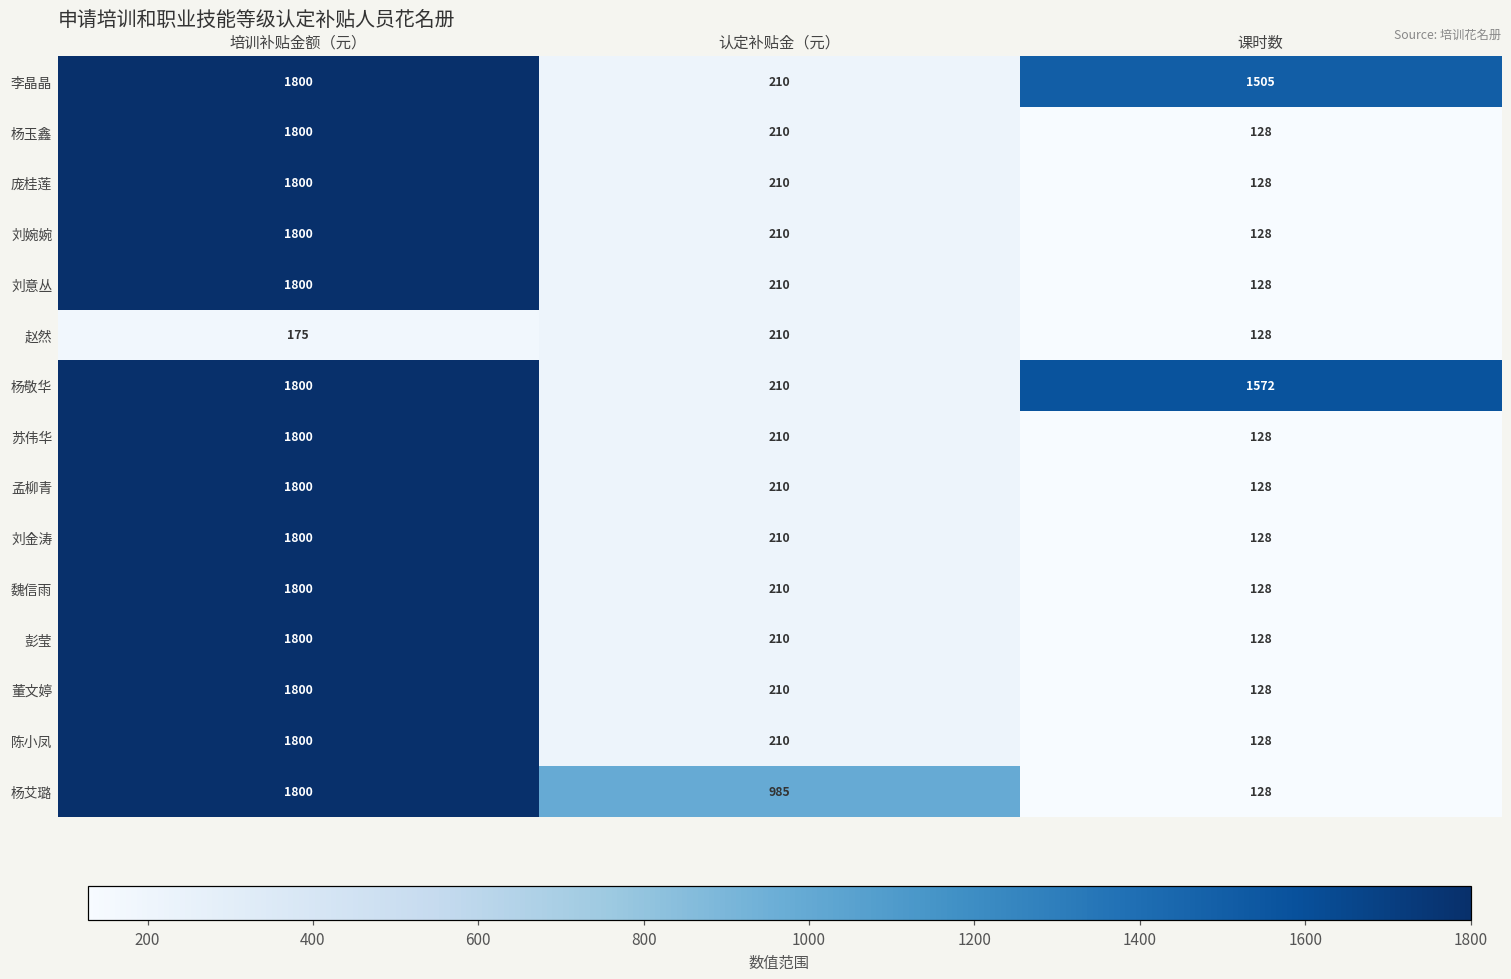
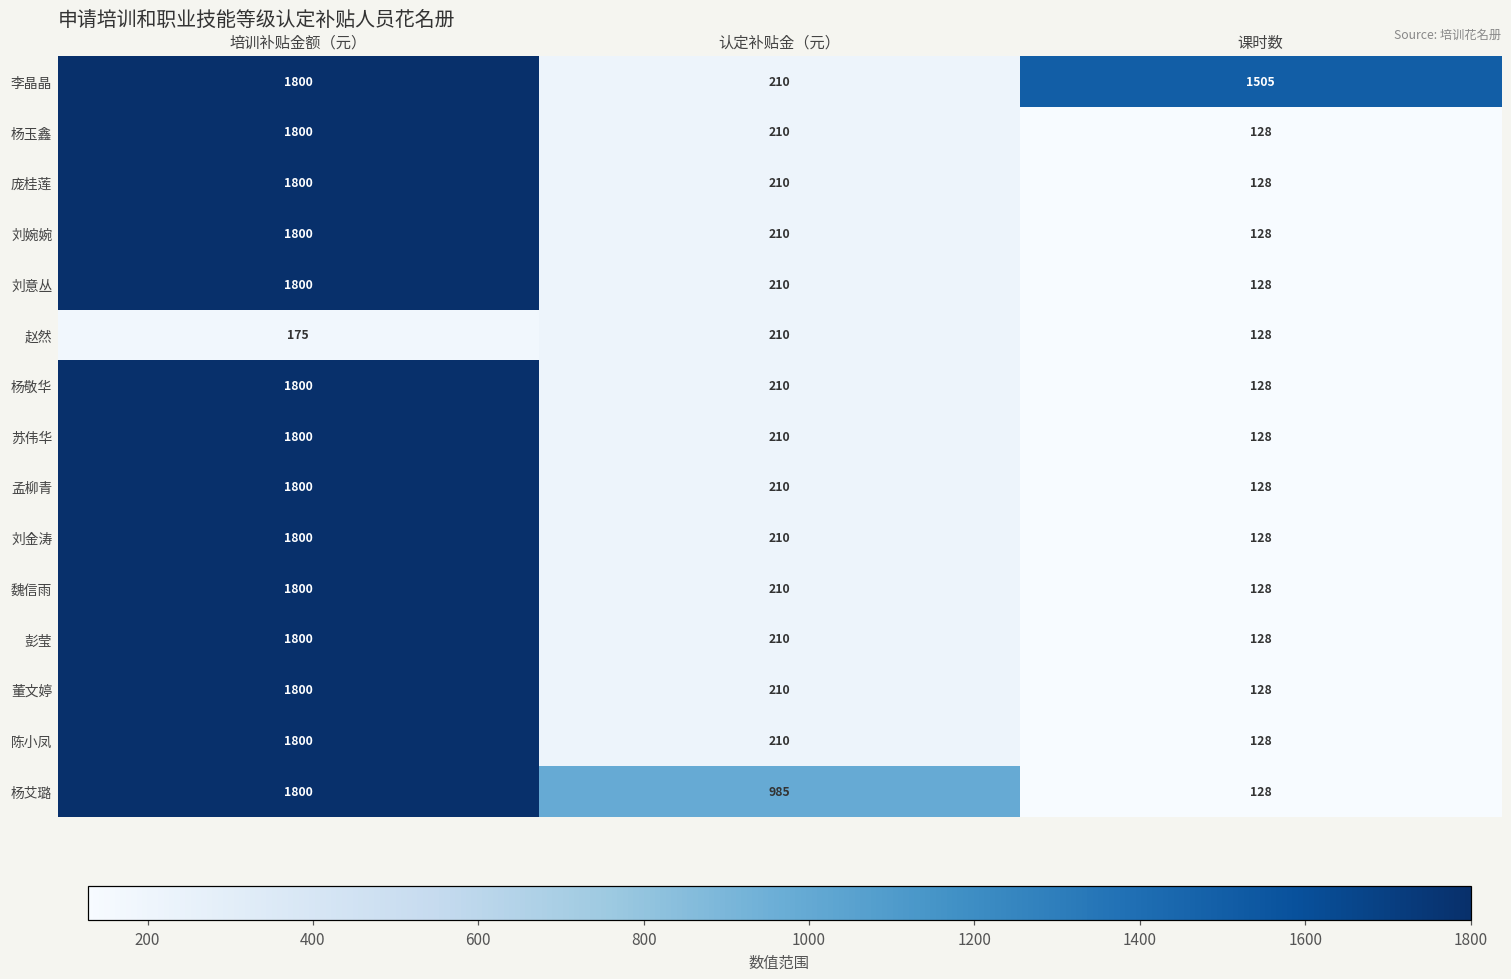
  {
    "李晶晶": {
      "培训补贴金额（元）": 1800,
      "认定补贴金（元）": 210,
      "课时数": 1505
    },
    "杨玉鑫": {
      "培训补贴金额（元）": 1800,
      "认定补贴金（元）": 210,
      "课时数": 128
    },
    "庞桂莲": {
      "培训补贴金额（元）": 1800,
      "认定补贴金（元）": 210,
      "课时数": 128
    },
    "刘婉婉": {
      "培训补贴金额（元）": 1800,
      "认定补贴金（元）": 210,
      "课时数": 128
    },
    "刘意丛": {
      "培训补贴金额（元）": 1800,
      "认定补贴金（元）": 210,
      "课时数": 128
    },
    "赵然": {
      "培训补贴金额（元）": 175,
      "认定补贴金（元）": 210,
      "课时数": 128
    },
    "杨敬华": {
      "培训补贴金额（元）": 1800,
      "认定补贴金（元）": 210,
-     "课时数": 1572
+     "课时数": 128
    },
    "苏伟华": {
      "培训补贴金额（元）": 1800,
      "认定补贴金（元）": 210,
      "课时数": 128
    },
    "孟柳青": {
      "培训补贴金额（元）": 1800,
      "认定补贴金（元）": 210,
      "课时数": 128
    },
    "刘金涛": {
      "培训补贴金额（元）": 1800,
      "认定补贴金（元）": 210,
      "课时数": 128
    },
    "魏信雨": {
      "培训补贴金额（元）": 1800,
      "认定补贴金（元）": 210,
      "课时数": 128
    },
    "彭莹": {
      "培训补贴金额（元）": 1800,
      "认定补贴金（元）": 210,
      "课时数": 128
    },
    "董文婷": {
      "培训补贴金额（元）": 1800,
      "认定补贴金（元）": 210,
      "课时数": 128
    },
    "陈小凤": {
      "培训补贴金额（元）": 1800,
      "认定补贴金（元）": 210,
      "课时数": 128
    },
    "杨艾璐": {
      "培训补贴金额（元）": 1800,
      "认定补贴金（元）": 985,
      "课时数": 128
    }
  }
